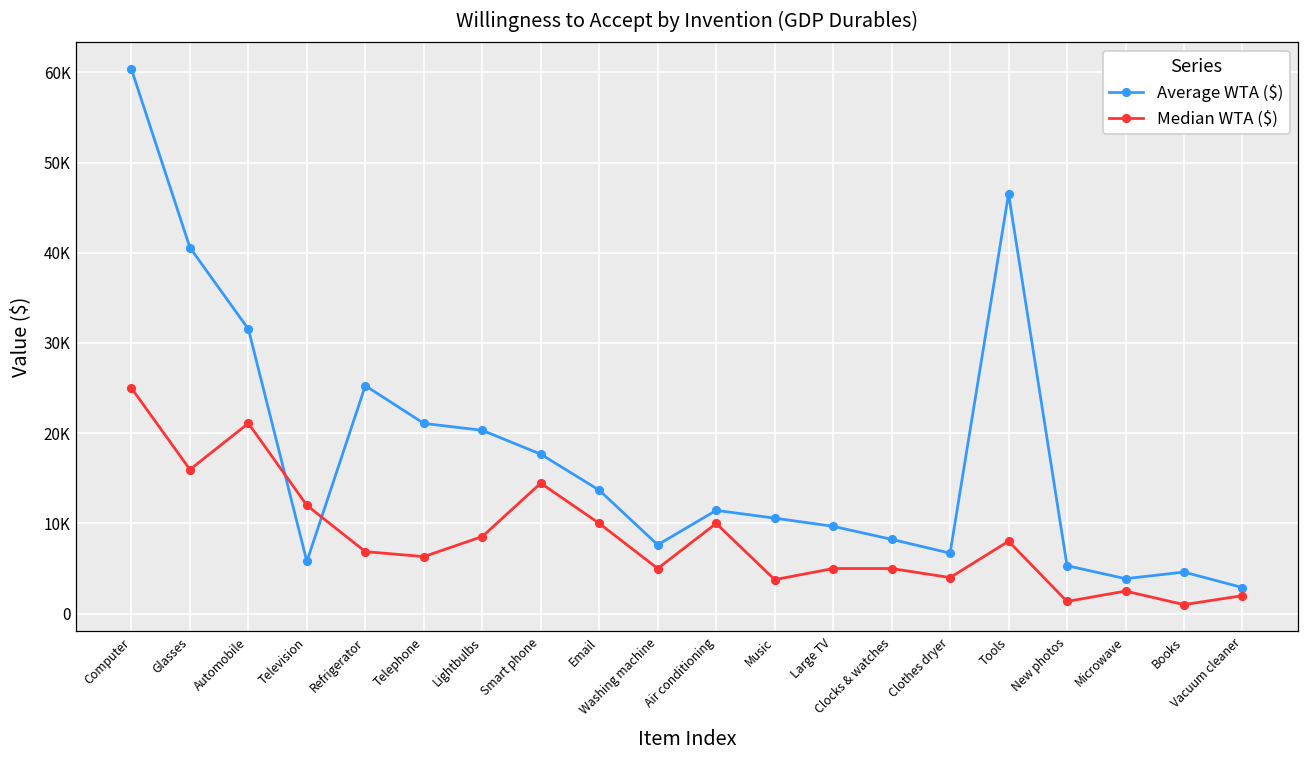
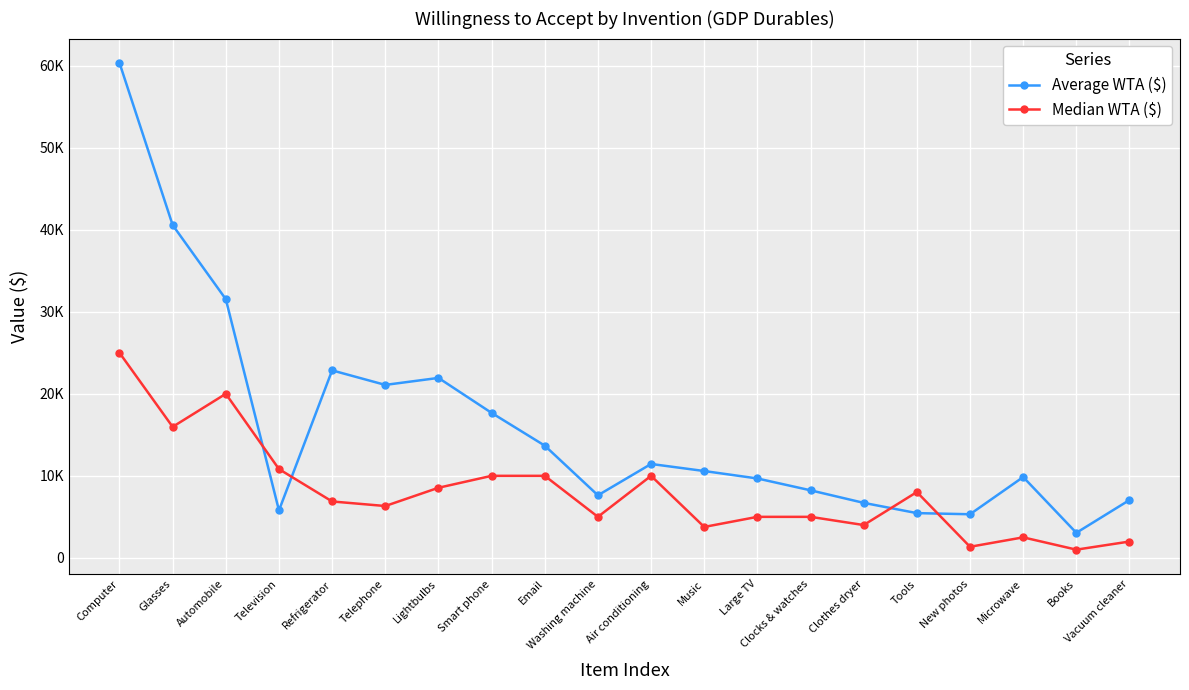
  {
    "Average WTA ($)": {
      "Computer": 60000,
      "Glasses": 41000,
      "Automobile": 32000,
      "Television": 6000,
-     "Refrigerator": 25000,
+     "Refrigerator": 23000,
      "Telephone": 21000,
-     "Lightbulbs": 20000,
+     "Lightbulbs": 22000,
      "Smart phone": 18000,
      "Email": 14000,
      "Washing machine": 8000,
      "Air conditioning": 11000,
      "Music": 11000,
      "Large TV": 10000,
      "Clocks & watches": 8000,
      "Clothes dryer": 7000,
-     "Tools": 47000,
+     "Tools": 5000,
      "New photos": 5000,
-     "Microwave": 4000,
-     "Books": 5000,
-     "Vacuum cleaner": 3000
+     "Microwave": 10000,
+     "Books": 3000,
+     "Vacuum cleaner": 7000
    },
    "Median WTA ($)": {
      "Computer": 25000,
      "Glasses": 16000,
-     "Automobile": 21000,
-     "Television": 12000,
+     "Automobile": 20000,
+     "Television": 11000,
      "Refrigerator": 7000,
      "Telephone": 6000,
      "Lightbulbs": 9000,
-     "Smart phone": 14000,
+     "Smart phone": 10000,
      "Email": 10000,
      "Washing machine": 5000,
      "Air conditioning": 10000,
      "Music": 4000,
      "Large TV": 5000,
      "Clocks & watches": 5000,
      "Clothes dryer": 4000,
      "Tools": 8000,
      "New photos": 1000,
      "Microwave": 3000,
      "Books": 1000,
      "Vacuum cleaner": 2000
    }
  }
